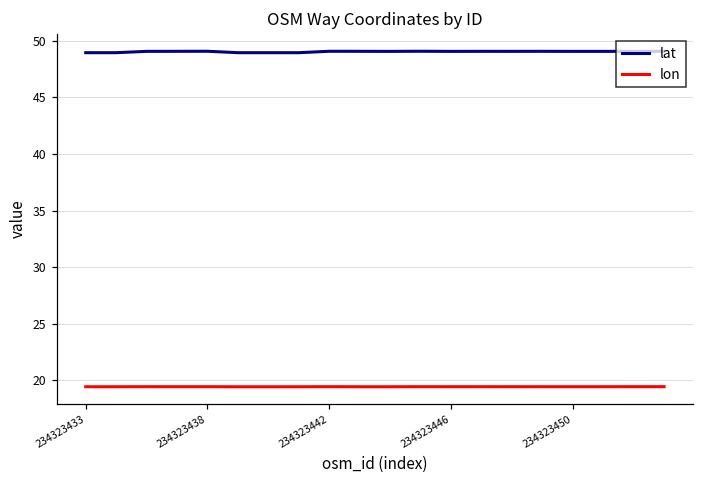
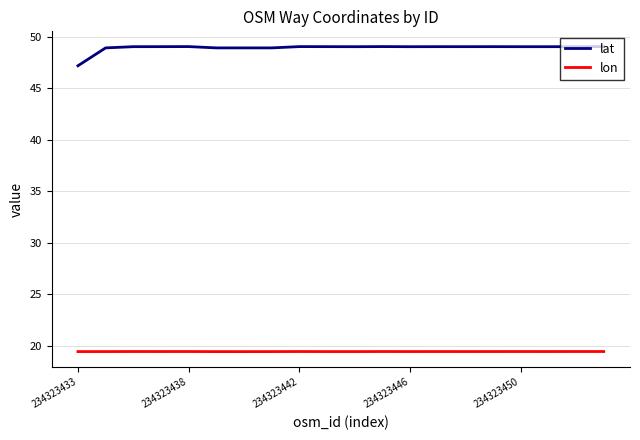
  {
    "lat": {
-     "234323433": 48.9,
+     "234323433": 47.2,
      "234323438": 49.1,
      "234323442": 49.1,
      "234323446": 49.1,
      "234323450": 49.1
    },
    "lon": {
      "234323433": 19.4,
      "234323438": 19.4,
      "234323442": 19.4,
      "234323446": 19.4,
      "234323450": 19.4
    }
  }
